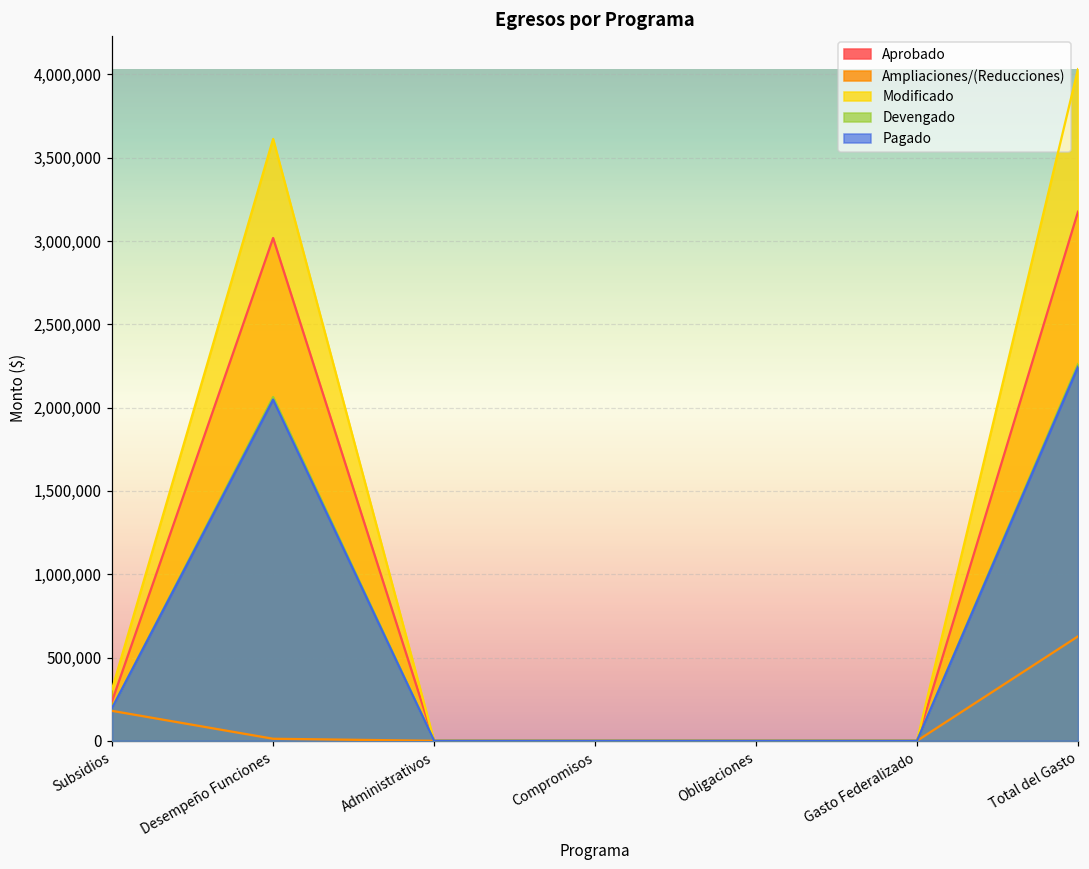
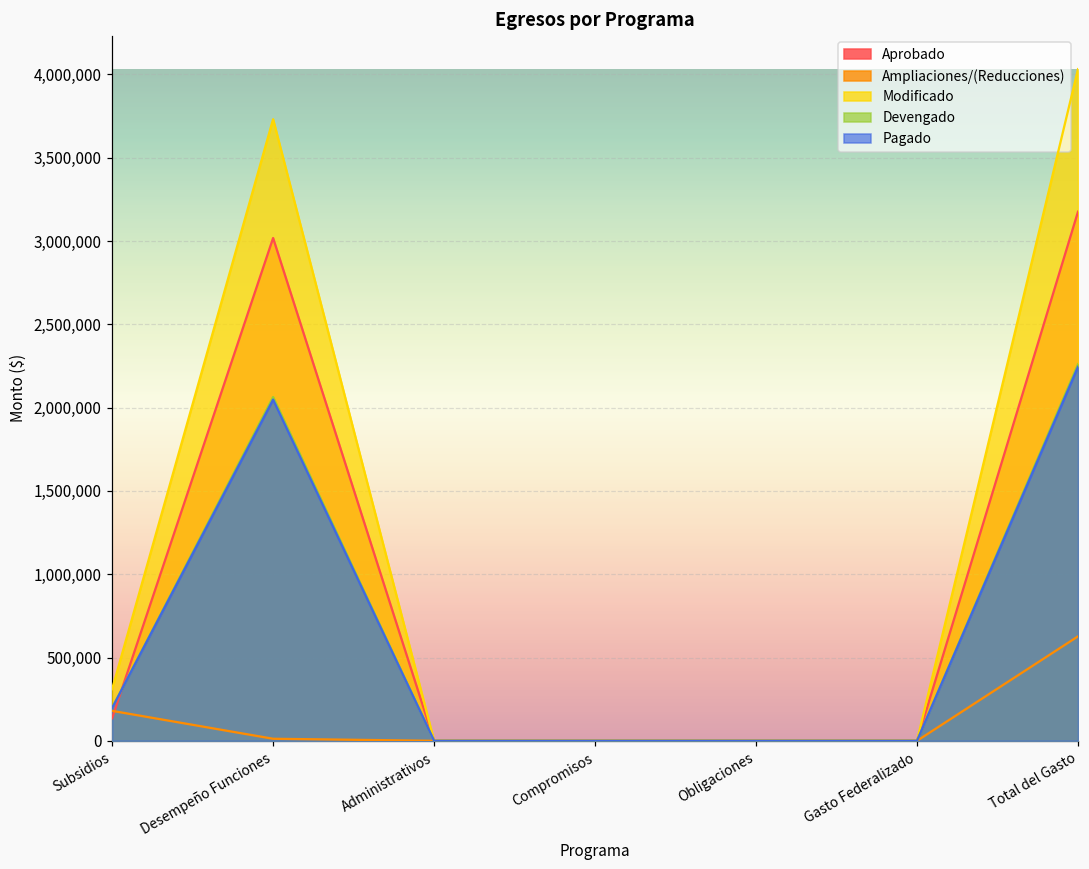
  {
    "Aprobado": {
-     "Subsidios": "240,000",
+     "Subsidios": "140,000",
      "Desempeño Funciones": "3,020,000",
      "Total del Gasto": "3,180,000"
    },
    "Ampliaciones/(Reducciones)": {
      "Subsidios": "180,000",
      "Desempeño Funciones": "10,000",
      "Total del Gasto": "630,000"
    },
    "Modificado": {
      "Subsidios": "310,000",
-     "Desempeño Funciones": "3,610,000",
+     "Desempeño Funciones": "3,730,000",
      "Total del Gasto": "4,030,000"
    }
  }
